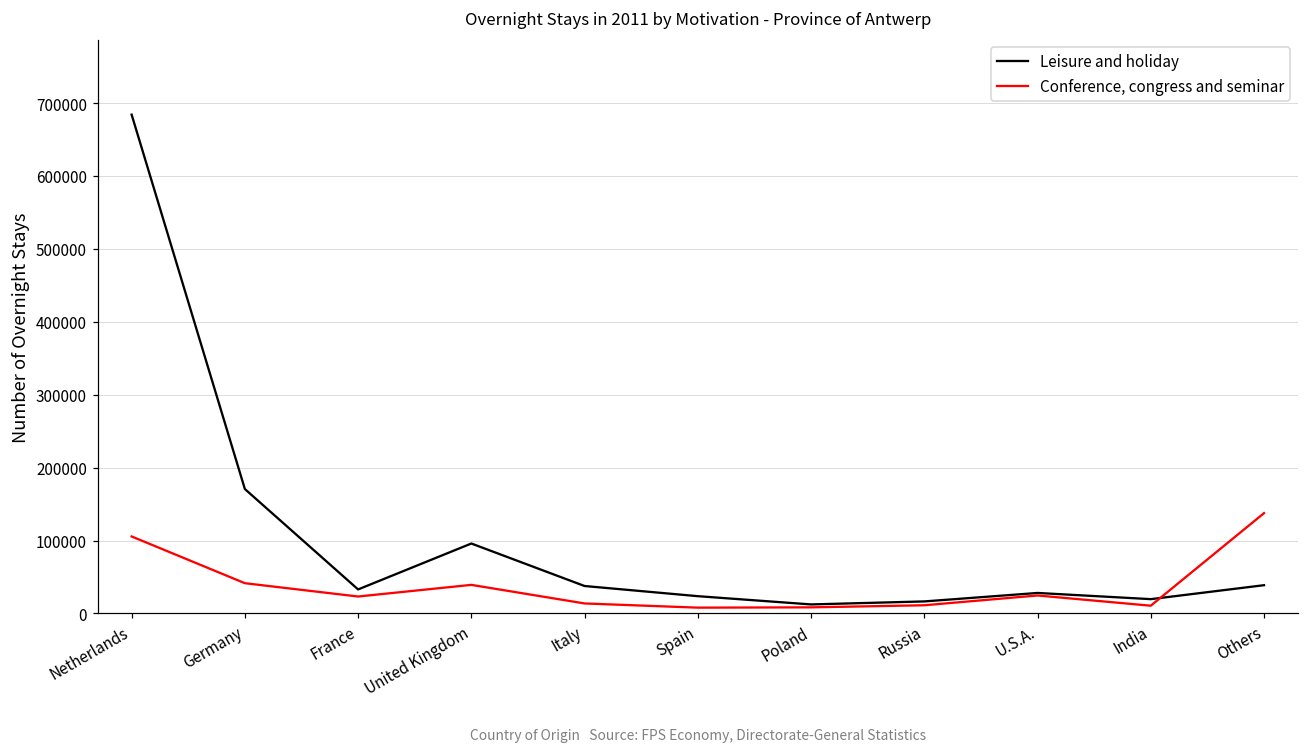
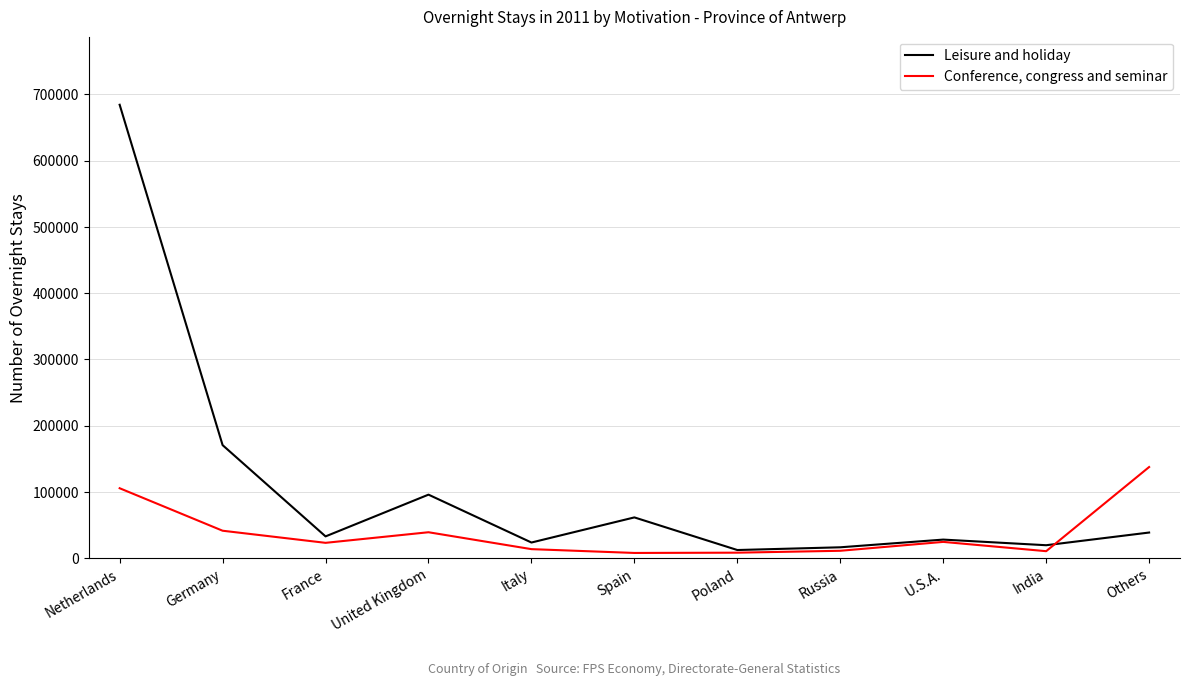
  {
    "Leisure and holiday": {
      "Netherlands": 680000,
      "Germany": 170000,
      "France": 30000,
      "United Kingdom": 100000,
-     "Italy": 40000,
-     "Spain": 20000,
+     "Italy": 20000,
+     "Spain": 60000,
      "Poland": 10000,
      "Russia": 20000,
      "India": 20000,
      "Others": 40000
    },
    "Conference, congress and seminar": {
      "Netherlands": 110000,
      "Germany": 40000,
      "France": 20000,
      "United Kingdom": 40000,
      "Italy": 10000,
      "Spain": 10000,
      "Poland": 10000,
      "Russia": 10000,
      "India": 10000,
      "Others": 140000
    }
  }
